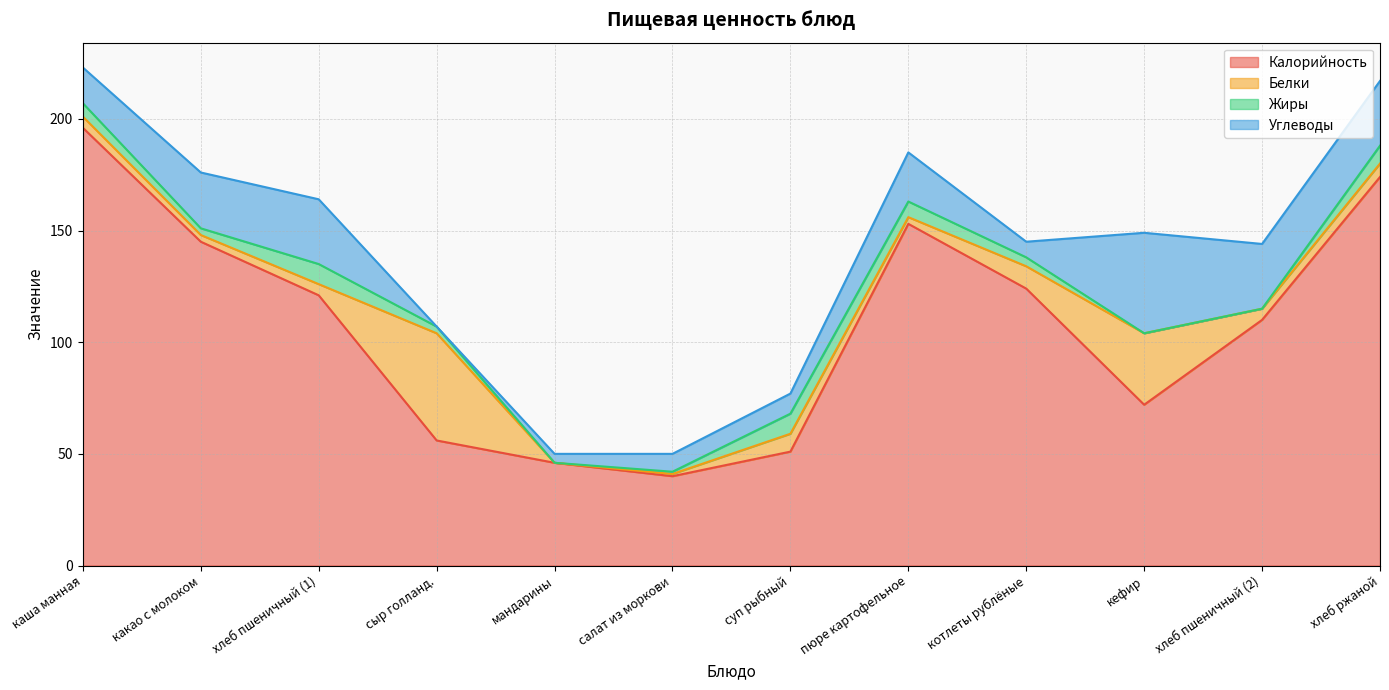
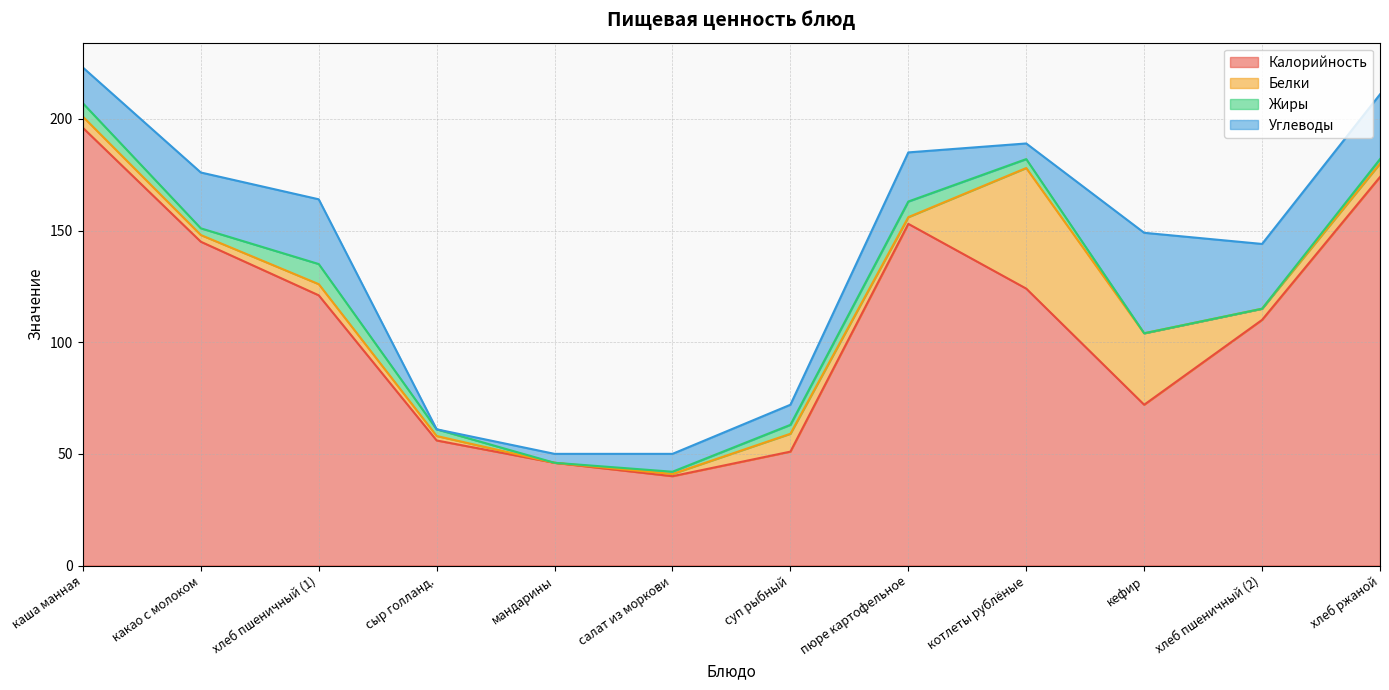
  {
    "Калорийность": {
      "каша манная": 196,
      "какао с молоком": 145,
      "хлеб пшеничный (1)": 121,
      "сыр голланд.": 56,
      "суп рыбный": 51,
      "пюре картофельное": 153,
      "котлеты рублёные": 124,
      "кефир": 72,
      "хлеб пшеничный (2)": 110,
      "хлеб ржаной": 174
    },
    "Белки": {
      "каша манная": 5,
      "какао с молоком": 3,
      "хлеб пшеничный (1)": 5,
-     "сыр голланд.": 48,
+     "сыр голланд.": 2,
      "суп рыбный": 8,
      "пюре картофельное": 3,
-     "котлеты рублёные": 10,
+     "котлеты рублёные": 54,
      "хлеб ржаной": 6
    },
    "Жиры": {
      "каша манная": 6,
      "какао с молоком": 3,
      "хлеб пшеничный (1)": 9,
-     "суп рыбный": 9,
+     "суп рыбный": 4,
      "пюре картофельное": 7,
      "котлеты рублёные": 4,
-     "хлеб ржаной": 8
+     "хлеб ржаной": 2
    },
    "Углеводы": {
      "каша манная": 16,
      "какао с молоком": 25,
      "хлеб пшеничный (1)": 29,
      "мандарины": 4,
      "салат из моркови": 8,
      "суп рыбный": 9,
      "пюре картофельное": 22,
      "котлеты рублёные": 7,
      "кефир": 45,
      "хлеб пшеничный (2)": 29,
      "хлеб ржаной": 29
    }
  }
